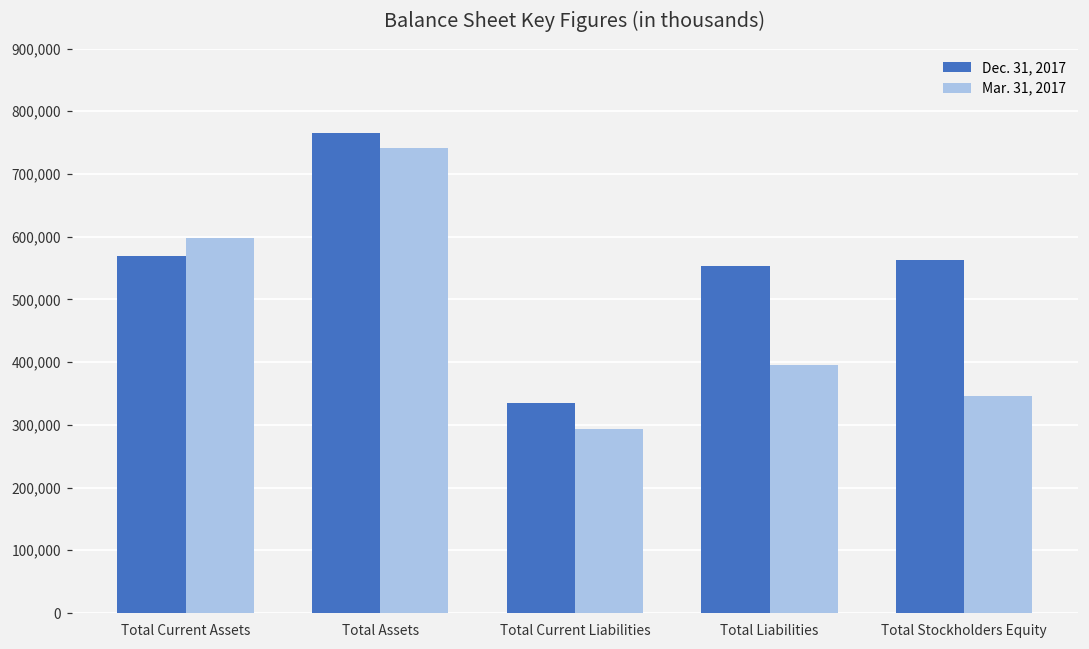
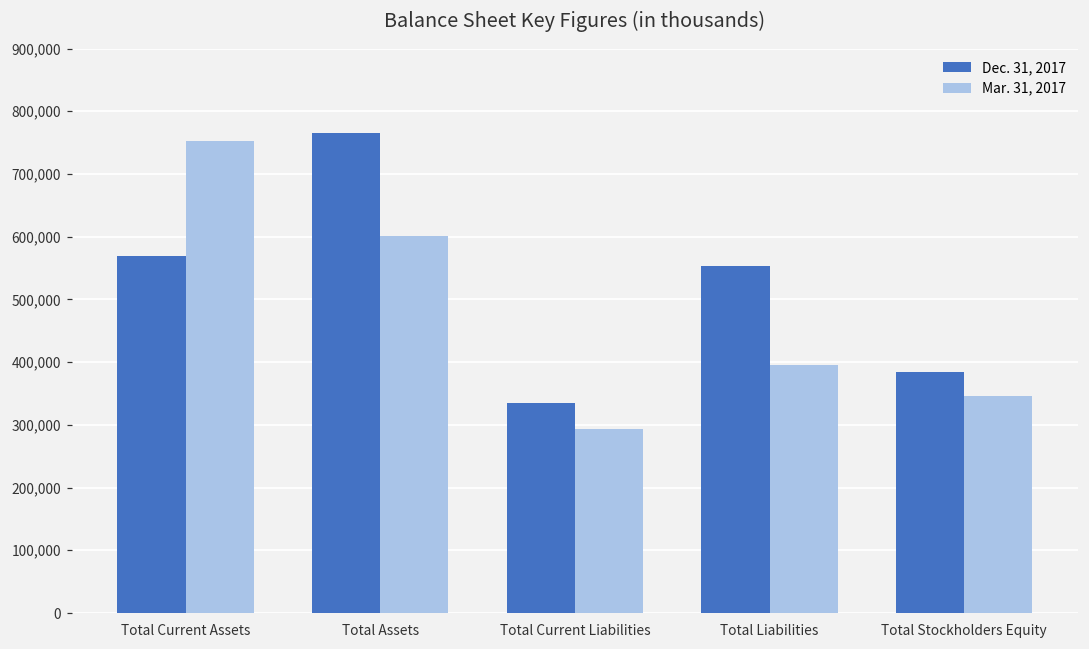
  {
    "Dec. 31, 2017": {
      "Total Current Assets": "570,000",
      "Total Assets": "760,000",
      "Total Current Liabilities": "340,000",
      "Total Liabilities": "550,000",
-     "Total Stockholders Equity": "560,000"
+     "Total Stockholders Equity": "380,000"
    },
    "Mar. 31, 2017": {
-     "Total Current Assets": "600,000",
-     "Total Assets": "740,000",
+     "Total Current Assets": "750,000",
+     "Total Assets": "600,000",
      "Total Current Liabilities": "290,000",
      "Total Liabilities": "400,000",
      "Total Stockholders Equity": "350,000"
    }
  }
